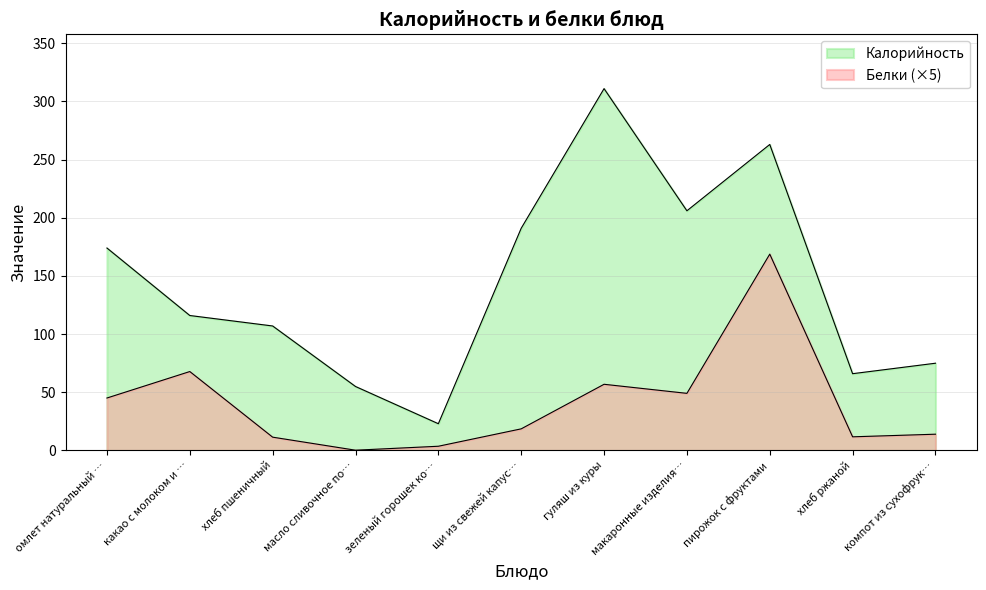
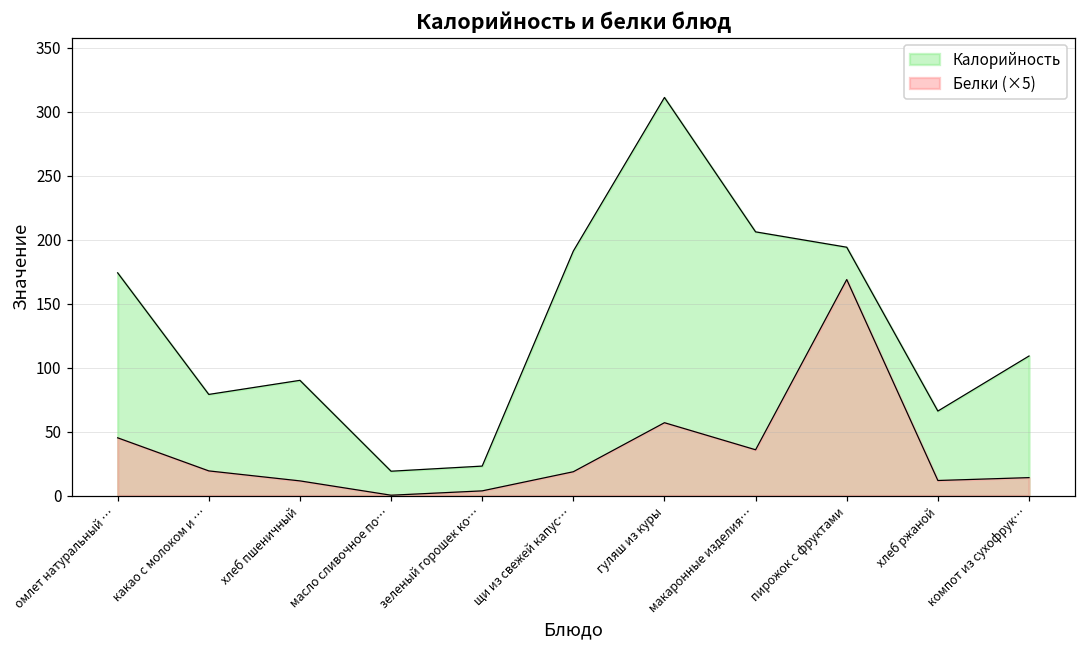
  {
    "Калорийность": {
      "омлет натуральный …": 174,
-     "какао с молоком и …": 116,
-     "хлеб пшеничный": 107,
-     "масло сливочное по…": 55,
+     "какао с молоком и …": 79,
+     "хлеб пшеничный": 90,
+     "масло сливочное по…": 19,
      "зеленый горошек ко…": 23,
      "щи из свежей капус…": 191,
      "гуляш из куры": 311,
      "макаронные изделия…": 206,
-     "пирожок с фруктами": 263,
+     "пирожок с фруктами": 194,
      "хлеб ржаной": 66,
-     "компот из сухофрук…": 75
+     "компот из сухофрук…": 109
    },
    "Белки (×5)": {
      "омлет натуральный …": 45,
-     "какао с молоком и …": 68,
+     "какао с молоком и …": 19,
      "хлеб пшеничный": 11,
      "масло сливочное по…": 0,
      "зеленый горошек ко…": 4,
      "щи из свежей капус…": 19,
      "гуляш из куры": 57,
-     "макаронные изделия…": 49,
+     "макаронные изделия…": 36,
      "пирожок с фруктами": 169,
      "хлеб ржаной": 12,
      "компот из сухофрук…": 14
    }
  }
